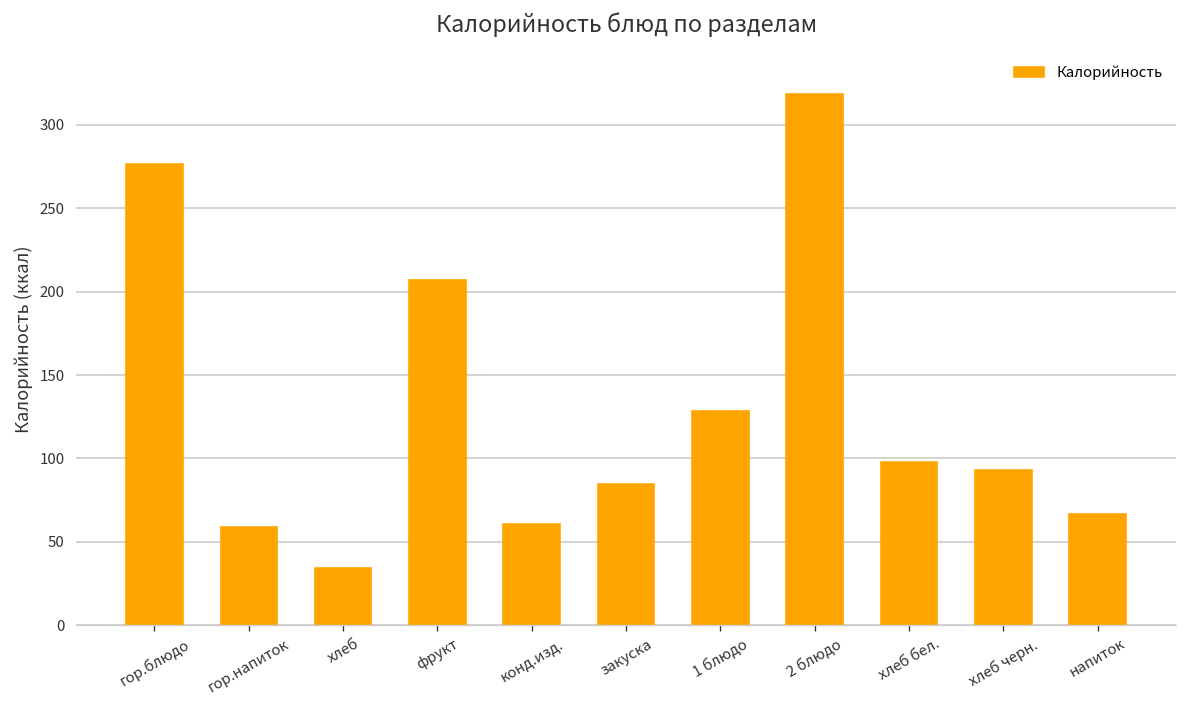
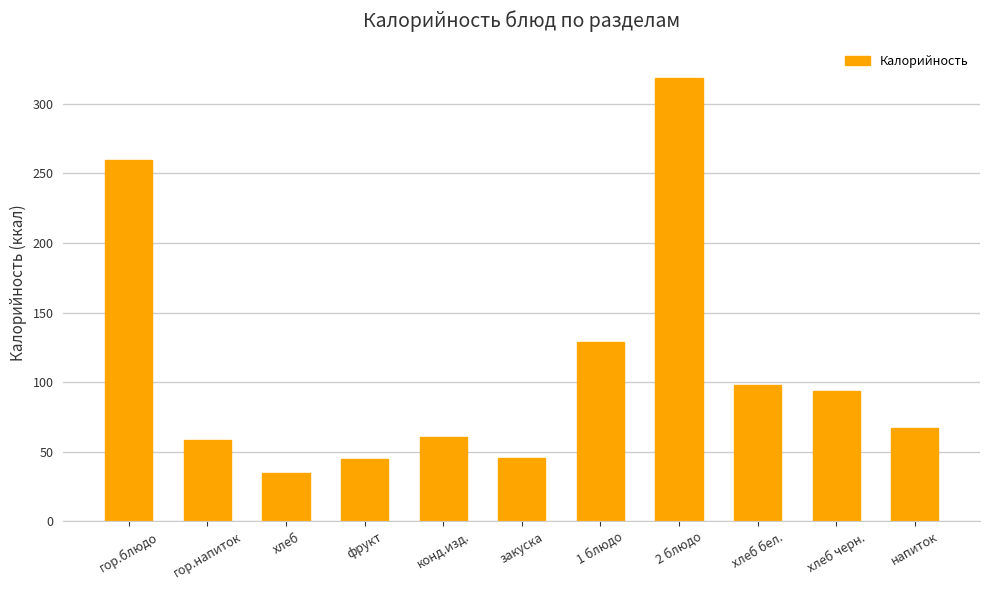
  {
-   "гор.блюдо": 276,
+   "гор.блюдо": 259,
    "гор.напиток": 59,
    "хлеб": 35,
-   "фрукт": 207,
+   "фрукт": 45,
    "конд.изд.": 61,
-   "закуска": 85,
+   "закуска": 46,
    "1 блюдо": 129,
    "2 блюдо": 318,
    "хлеб бел.": 98,
    "хлеб черн.": 93,
    "напиток": 67
  }
